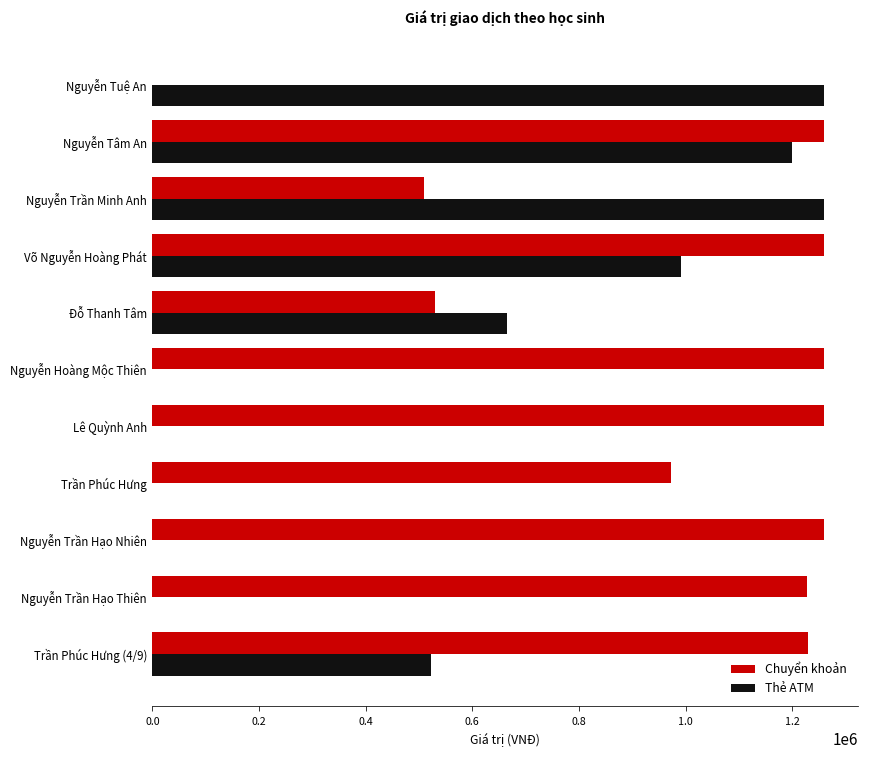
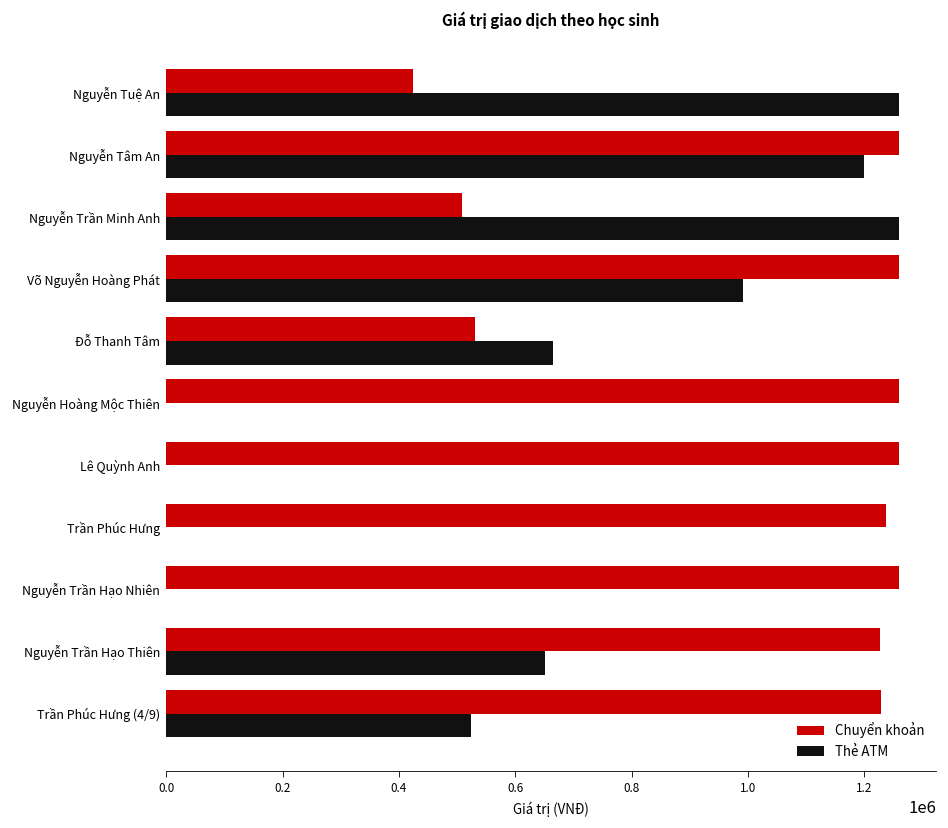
  {
    "Chuyển khoản": {
-     "Nguyễn Tuệ An": 0,
+     "Nguyễn Tuệ An": 420000,
      "Nguyễn Tâm An": 1260000,
      "Nguyễn Trần Minh Anh": 510000,
      "Võ Nguyễn Hoàng Phát": 1260000,
      "Đỗ Thanh Tâm": 530000,
      "Nguyễn Hoàng Mộc Thiên": 1260000,
      "Lê Quỳnh Anh": 1260000,
-     "Trần Phúc Hưng": 970000,
+     "Trần Phúc Hưng": 1240000,
      "Nguyễn Trần Hạo Nhiên": 1260000,
      "Nguyễn Trần Hạo Thiên": 1230000,
      "Trần Phúc Hưng (4/9)": 1230000
    },
    "Thẻ ATM": {
      "Nguyễn Tuệ An": 1260000,
      "Nguyễn Tâm An": 1200000,
      "Nguyễn Trần Minh Anh": 1260000,
      "Võ Nguyễn Hoàng Phát": 990000,
      "Đỗ Thanh Tâm": 670000,
      "Nguyễn Hoàng Mộc Thiên": 0,
      "Lê Quỳnh Anh": 0,
      "Trần Phúc Hưng": 0,
      "Nguyễn Trần Hạo Nhiên": 0,
-     "Nguyễn Trần Hạo Thiên": 0,
+     "Nguyễn Trần Hạo Thiên": 650000,
      "Trần Phúc Hưng (4/9)": 520000
    }
  }
